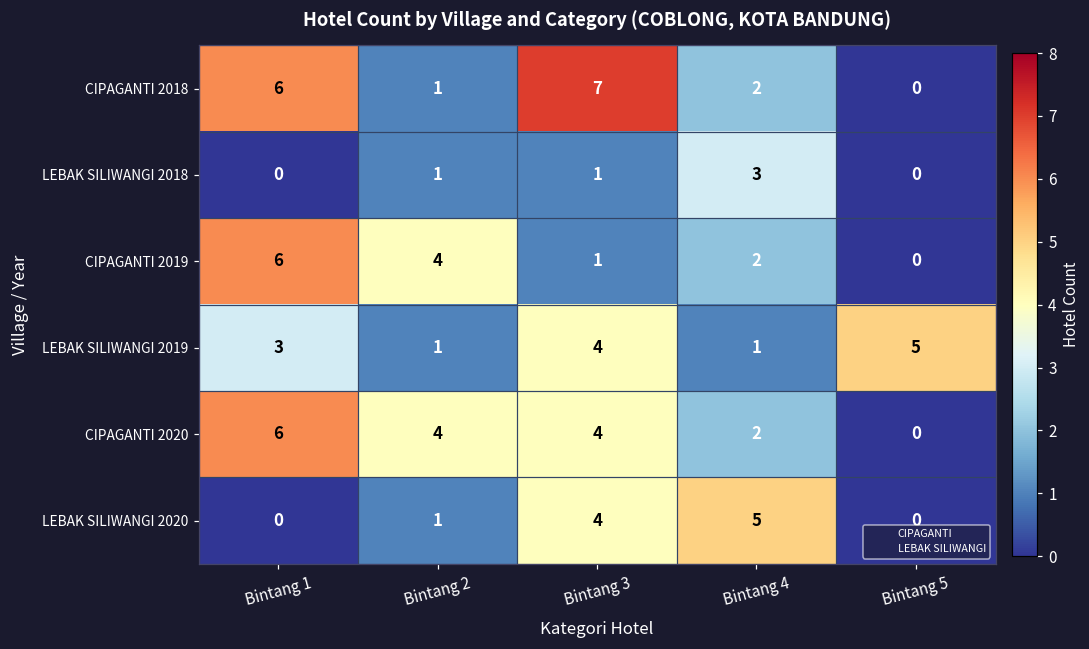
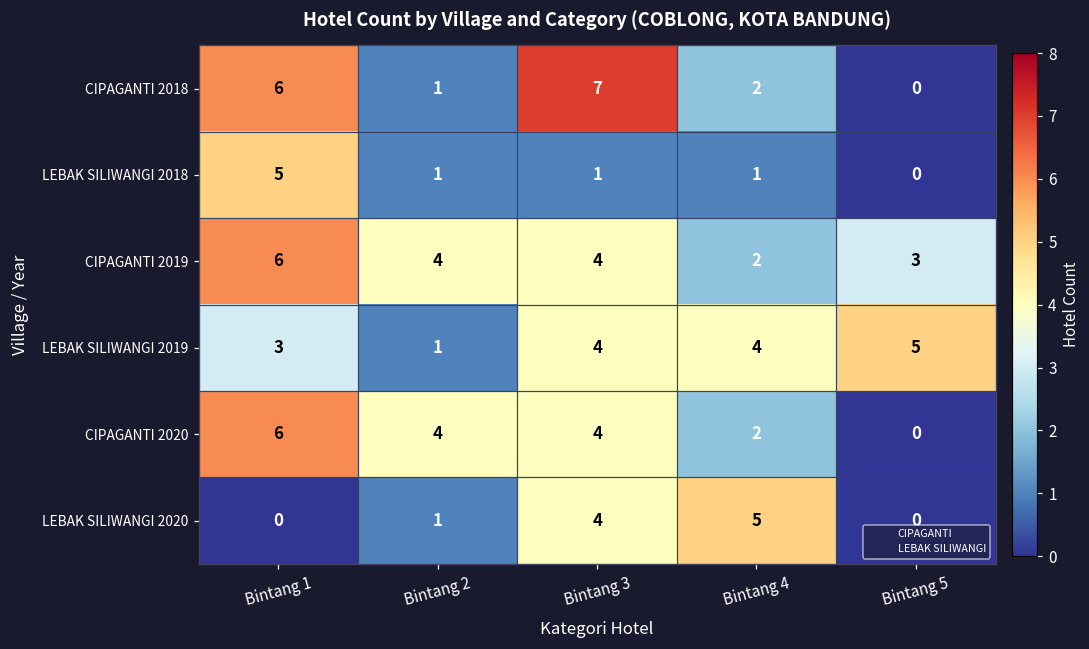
  {
    "CIPAGANTI 2018": {
      "Bintang 1": 6,
      "Bintang 2": 1,
      "Bintang 3": 7,
      "Bintang 4": 2,
      "Bintang 5": 0
    },
    "LEBAK SILIWANGI 2018": {
-     "Bintang 1": 0,
+     "Bintang 1": 5,
      "Bintang 2": 1,
      "Bintang 3": 1,
-     "Bintang 4": 3,
+     "Bintang 4": 1,
      "Bintang 5": 0
    },
    "CIPAGANTI 2019": {
      "Bintang 1": 6,
      "Bintang 2": 4,
-     "Bintang 3": 1,
+     "Bintang 3": 4,
      "Bintang 4": 2,
-     "Bintang 5": 0
+     "Bintang 5": 3
    },
    "LEBAK SILIWANGI 2019": {
      "Bintang 1": 3,
      "Bintang 2": 1,
      "Bintang 3": 4,
-     "Bintang 4": 1,
+     "Bintang 4": 4,
      "Bintang 5": 5
    },
    "CIPAGANTI 2020": {
      "Bintang 1": 6,
      "Bintang 2": 4,
      "Bintang 3": 4,
      "Bintang 4": 2,
      "Bintang 5": 0
    },
    "LEBAK SILIWANGI 2020": {
      "Bintang 1": 0,
      "Bintang 2": 1,
      "Bintang 3": 4,
      "Bintang 4": 5
    }
  }
